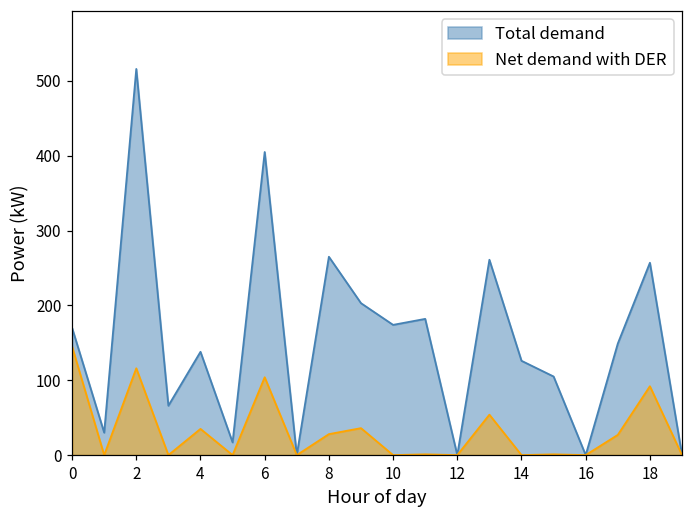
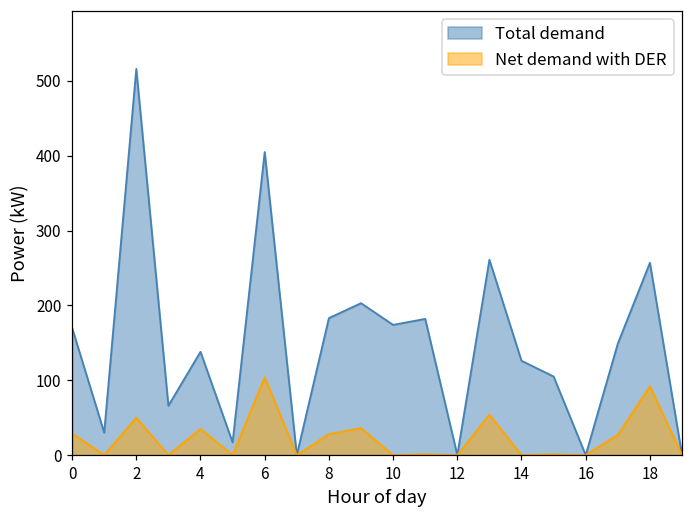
  {
    "Total demand": {
      "0": 170,
      "2": 520,
      "4": 140,
      "6": 410,
-     "8": 270,
+     "8": 180,
      "10": 170,
      "14": 130,
      "18": 260
    },
    "Net demand with DER": {
-     "0": 150,
-     "2": 120,
+     "0": 30,
+     "2": 50,
      "4": 40,
      "6": 100,
      "8": 30,
      "10": 0,
      "14": 0,
      "18": 90
    }
  }
